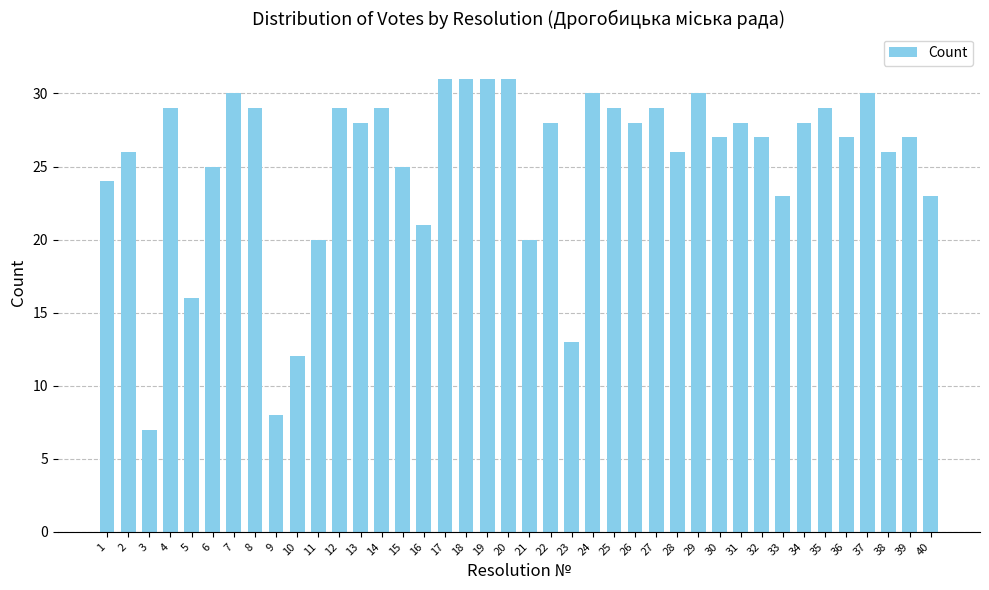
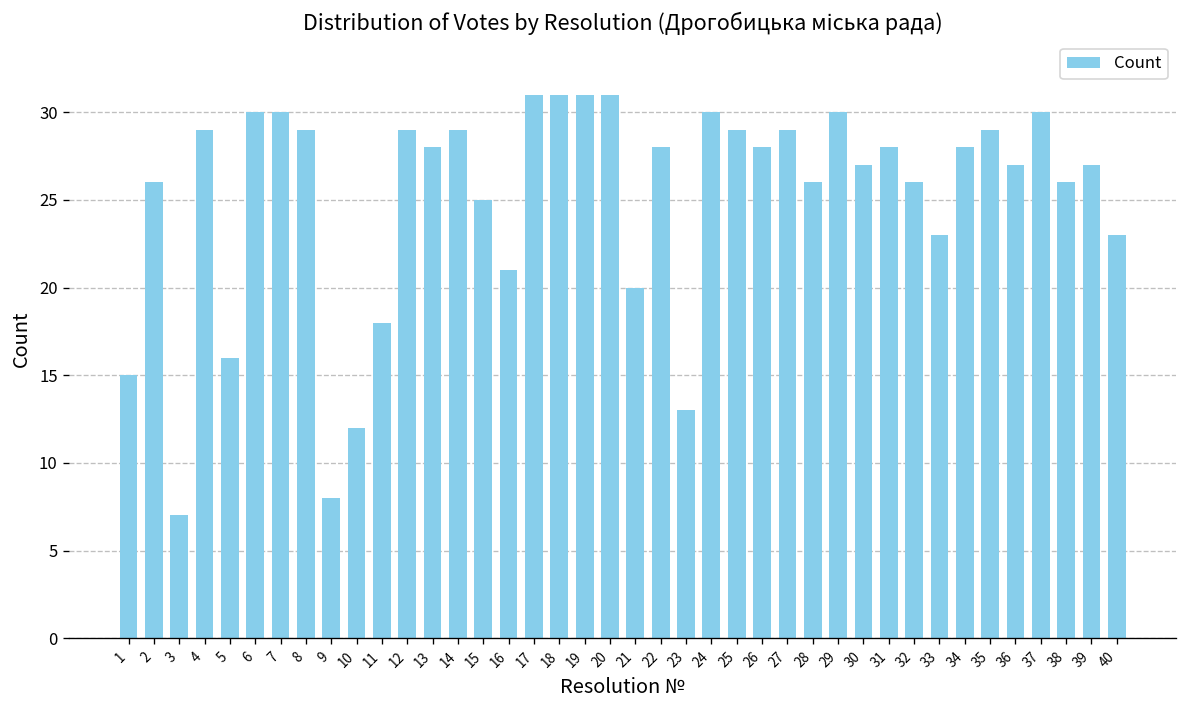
  {
-   "1": 24,
+   "1": 15,
    "2": 26,
    "3": 7,
    "4": 29,
    "5": 16,
-   "6": 25,
+   "6": 30,
    "7": 30,
    "8": 29,
    "9": 8,
    "10": 12,
-   "11": 20,
+   "11": 18,
    "12": 29,
    "13": 28,
    "14": 29,
    "15": 25,
    "16": 21,
    "17": 31,
    "18": 31,
    "19": 31,
    "20": 31,
    "21": 20,
    "22": 28,
    "23": 13,
    "24": 30,
    "25": 29,
    "26": 28,
    "27": 29,
    "28": 26,
    "29": 30,
    "30": 27,
    "31": 28,
-   "32": 27,
+   "32": 26,
    "33": 23,
    "34": 28,
    "35": 29,
    "36": 27,
    "37": 30,
    "38": 26,
    "39": 27,
    "40": 23
  }
